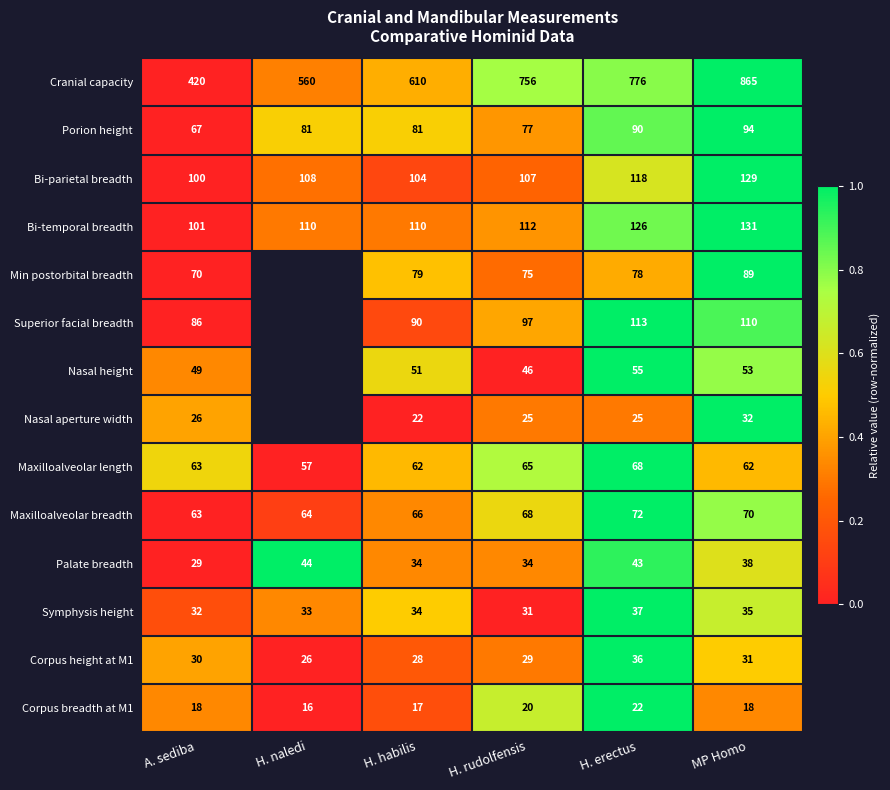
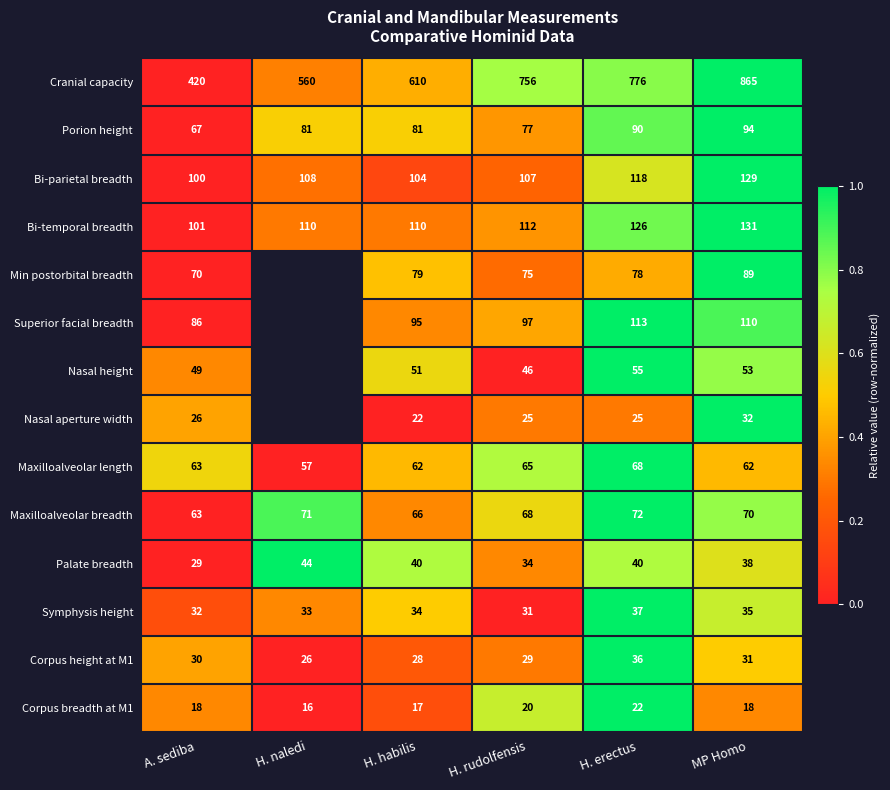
  {
    "Cranial capacity": {
      "A. sediba": 420,
      "H. naledi": 560,
      "H. habilis": 610,
      "H. rudolfensis": 756,
      "H. erectus": 776,
      "MP Homo": 865
    },
    "Porion height": {
      "A. sediba": 67,
      "H. naledi": 81,
      "H. habilis": 81,
      "H. rudolfensis": 77,
      "H. erectus": 90,
      "MP Homo": 94
    },
    "Bi-parietal breadth": {
      "A. sediba": 100,
      "H. naledi": 108,
      "H. habilis": 104,
      "H. rudolfensis": 107,
      "H. erectus": 118,
      "MP Homo": 129
    },
    "Bi-temporal breadth": {
      "A. sediba": 101,
      "H. naledi": 110,
      "H. habilis": 110,
      "H. rudolfensis": 112,
      "H. erectus": 126,
      "MP Homo": 131
    },
    "Min postorbital breadth": {
      "A. sediba": 70,
      "H. habilis": 79,
      "H. rudolfensis": 75,
      "H. erectus": 78,
      "MP Homo": 89
    },
    "Superior facial breadth": {
      "A. sediba": 86,
-     "H. habilis": 90,
+     "H. habilis": 95,
      "H. rudolfensis": 97,
      "H. erectus": 113,
      "MP Homo": 110
    },
    "Nasal height": {
      "A. sediba": 49,
      "H. habilis": 51,
      "H. rudolfensis": 46,
      "H. erectus": 55,
      "MP Homo": 53
    },
    "Nasal aperture width": {
      "A. sediba": 26,
      "H. habilis": 22,
      "H. rudolfensis": 25,
      "H. erectus": 25,
      "MP Homo": 32
    },
    "Maxilloalveolar length": {
      "A. sediba": 63,
      "H. naledi": 57,
      "H. habilis": 62,
      "H. rudolfensis": 65,
      "H. erectus": 68,
      "MP Homo": 62
    },
    "Maxilloalveolar breadth": {
      "A. sediba": 63,
-     "H. naledi": 64,
+     "H. naledi": 71,
      "H. habilis": 66,
      "H. rudolfensis": 68,
      "H. erectus": 72,
      "MP Homo": 70
    },
    "Palate breadth": {
      "A. sediba": 29,
      "H. naledi": 44,
-     "H. habilis": 34,
+     "H. habilis": 40,
      "H. rudolfensis": 34,
-     "H. erectus": 43,
+     "H. erectus": 40,
      "MP Homo": 38
    },
    "Symphysis height": {
      "A. sediba": 32,
      "H. naledi": 33,
      "H. habilis": 34,
      "H. rudolfensis": 31,
      "H. erectus": 37,
      "MP Homo": 35
    },
    "Corpus height at M1": {
      "A. sediba": 30,
      "H. naledi": 26,
      "H. habilis": 28,
      "H. rudolfensis": 29,
      "H. erectus": 36,
      "MP Homo": 31
    },
    "Corpus breadth at M1": {
      "A. sediba": 18,
      "H. naledi": 16,
      "H. habilis": 17,
      "H. rudolfensis": 20,
      "H. erectus": 22,
      "MP Homo": 18
    }
  }
